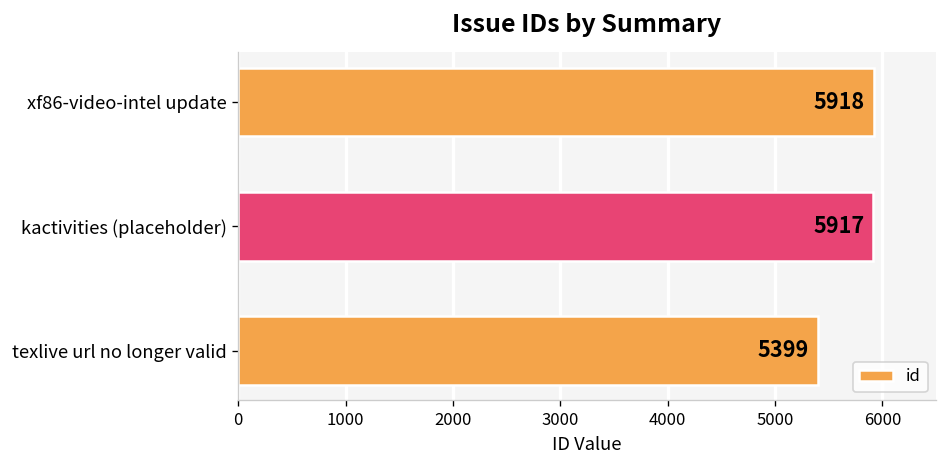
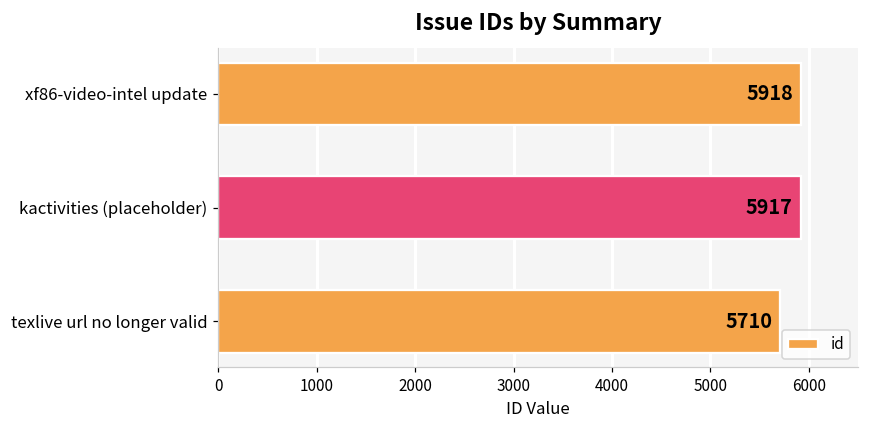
  {
    "xf86-video-intel update": 5918,
    "kactivities (placeholder)": 5917,
-   "texlive url no longer valid": 5399
+   "texlive url no longer valid": 5710
  }
